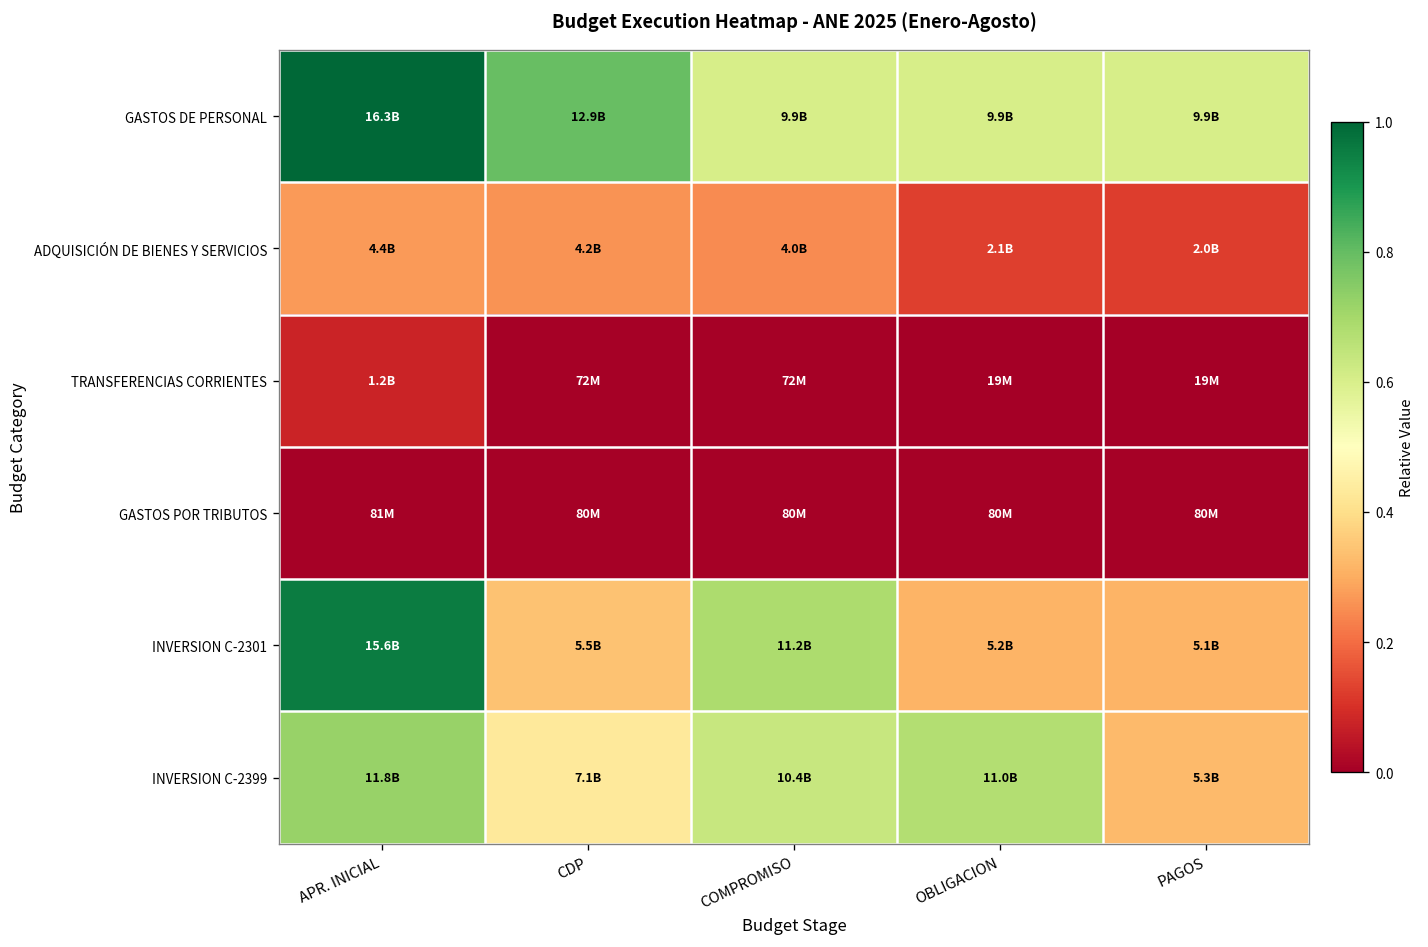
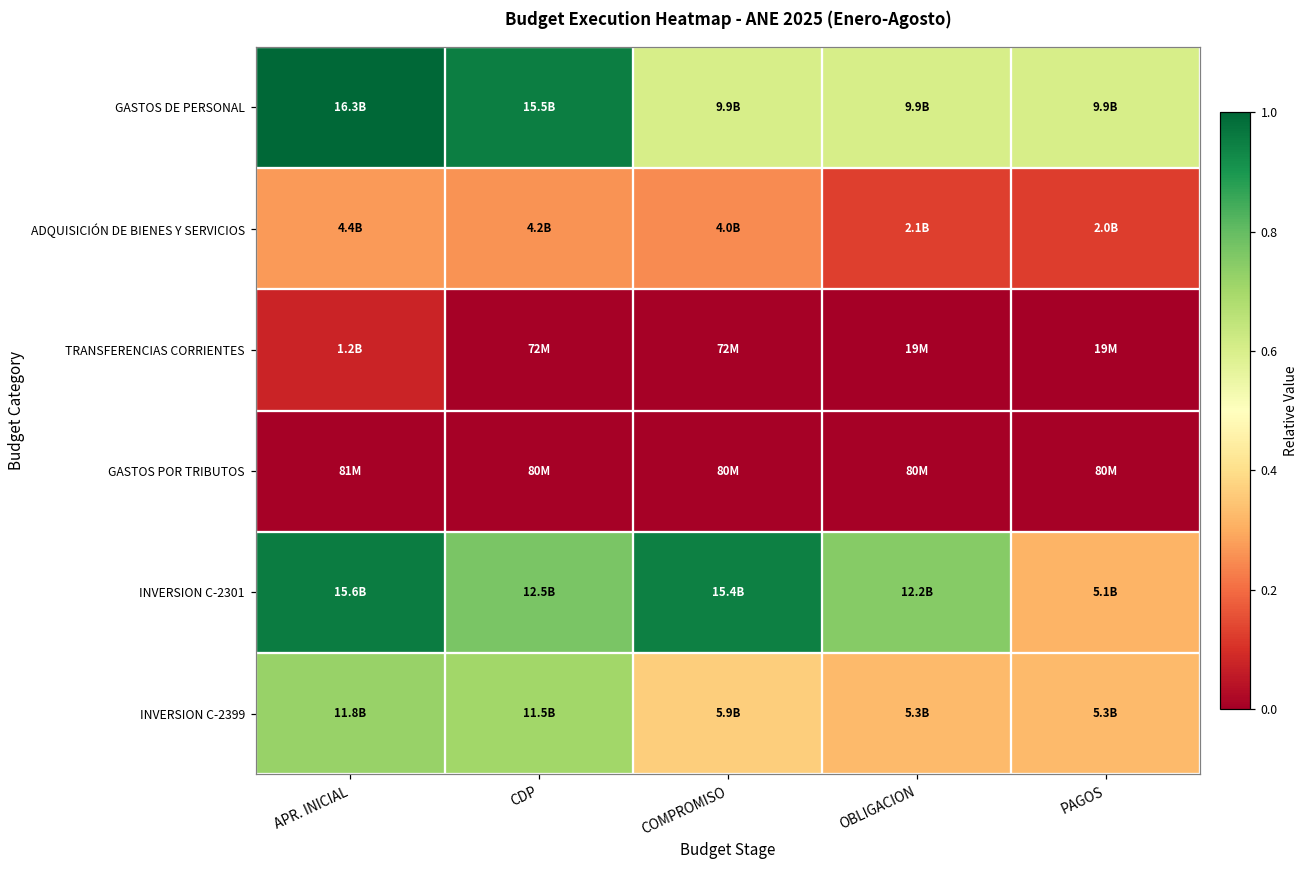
  {
    "GASTOS DE PERSONAL": {
      "APR. INICIAL": "16.3B",
-     "CDP": "12.9B",
+     "CDP": "15.5B",
      "COMPROMISO": "9.9B",
      "OBLIGACION": "9.9B",
      "PAGOS": "9.9B"
    },
    "ADQUISICIÓN DE BIENES Y SERVICIOS": {
      "APR. INICIAL": "4.4B",
      "CDP": "4.2B",
      "COMPROMISO": "4.0B",
      "OBLIGACION": "2.1B",
      "PAGOS": "2.0B"
    },
    "TRANSFERENCIAS CORRIENTES": {
      "APR. INICIAL": "1.2B",
      "CDP": "72M",
      "COMPROMISO": "72M",
      "OBLIGACION": "19M",
      "PAGOS": "19M"
    },
    "GASTOS POR TRIBUTOS": {
      "APR. INICIAL": "81M",
      "CDP": "80M",
      "COMPROMISO": "80M",
      "OBLIGACION": "80M",
      "PAGOS": "80M"
    },
    "INVERSION C-2301": {
      "APR. INICIAL": "15.6B",
-     "CDP": "5.5B",
-     "COMPROMISO": "11.2B",
-     "OBLIGACION": "5.2B",
+     "CDP": "12.5B",
+     "COMPROMISO": "15.4B",
+     "OBLIGACION": "12.2B",
      "PAGOS": "5.1B"
    },
    "INVERSION C-2399": {
      "APR. INICIAL": "11.8B",
-     "CDP": "7.1B",
-     "COMPROMISO": "10.4B",
-     "OBLIGACION": "11.0B",
+     "CDP": "11.5B",
+     "COMPROMISO": "5.9B",
+     "OBLIGACION": "5.3B",
      "PAGOS": "5.3B"
    }
  }
